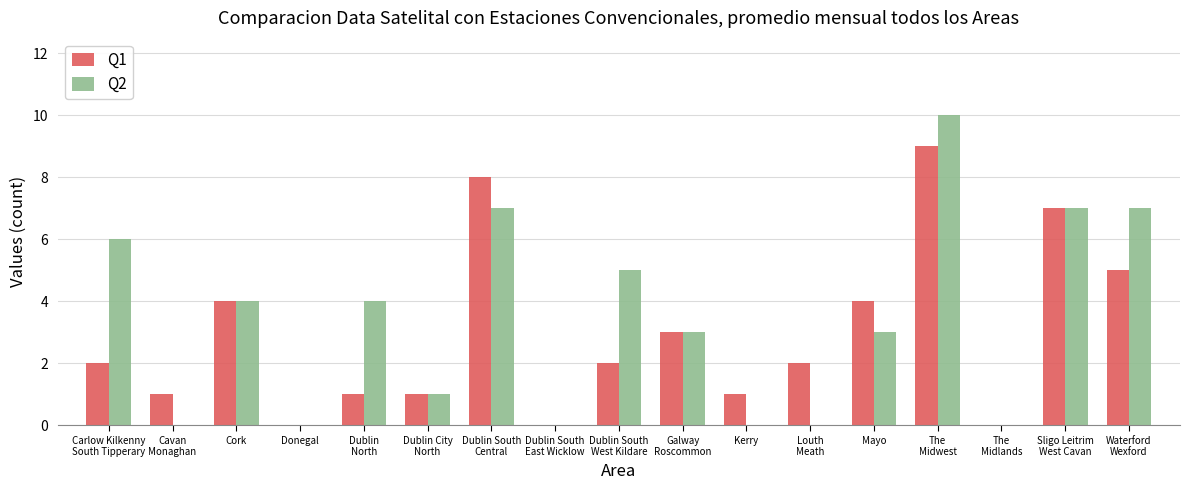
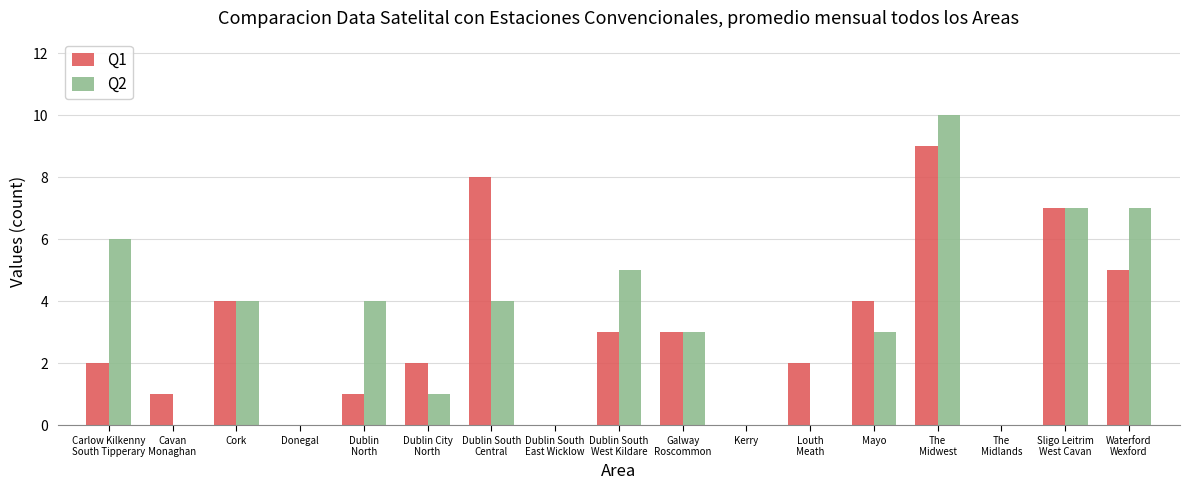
  {
    "Q1": {
      "Carlow Kilkenny South Tipperary": 2,
      "Cavan Monaghan": 1,
      "Cork": 4,
      "Donegal": 0,
      "Dublin North": 1,
-     "Dublin City North": 1,
+     "Dublin City North": 2,
      "Dublin South Central": 8,
      "Dublin South East Wicklow": 0,
-     "Dublin South West Kildare": 2,
+     "Dublin South West Kildare": 3,
      "Galway Roscommon": 3,
-     "Kerry": 1,
+     "Kerry": 0,
      "Louth Meath": 2,
      "Mayo": 4,
      "The Midwest": 9,
      "The Midlands": 0,
      "Sligo Leitrim West Cavan": 7,
      "Waterford Wexford": 5
    },
    "Q2": {
      "Carlow Kilkenny South Tipperary": 6,
      "Cavan Monaghan": 0,
      "Cork": 4,
      "Donegal": 0,
      "Dublin North": 4,
      "Dublin City North": 1,
-     "Dublin South Central": 7,
+     "Dublin South Central": 4,
      "Dublin South East Wicklow": 0,
      "Dublin South West Kildare": 5,
      "Galway Roscommon": 3,
      "Kerry": 0,
      "Louth Meath": 0,
      "Mayo": 3,
      "The Midwest": 10,
      "The Midlands": 0,
      "Sligo Leitrim West Cavan": 7,
      "Waterford Wexford": 7
    }
  }
